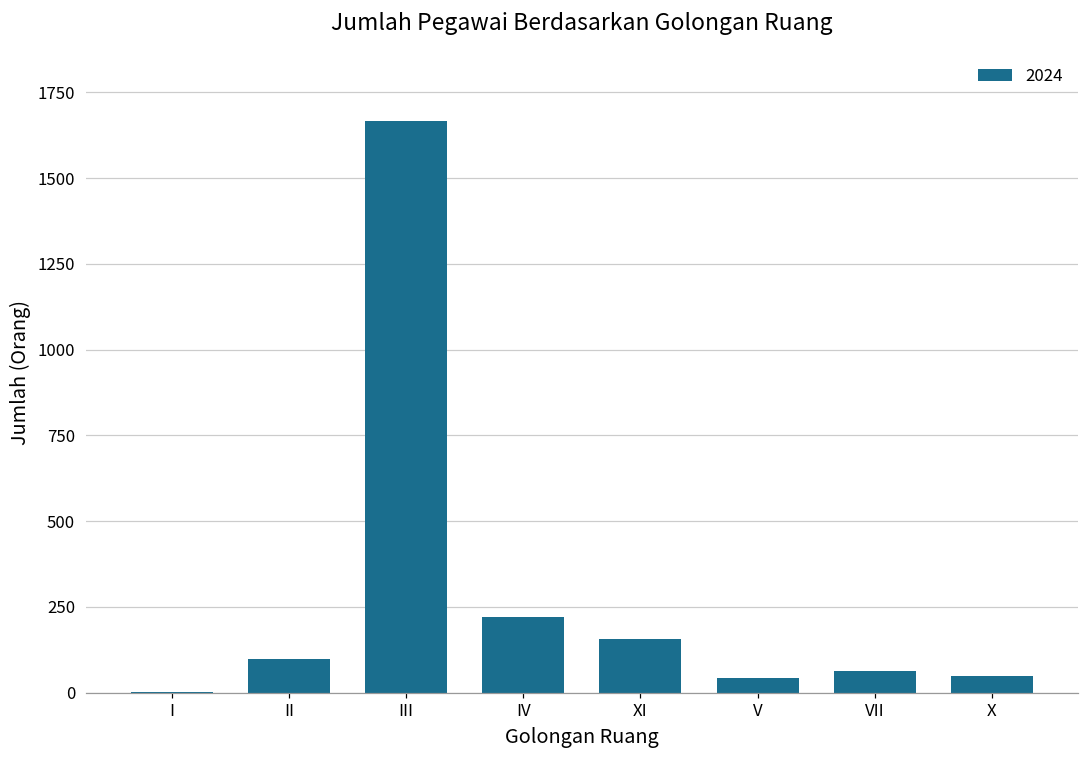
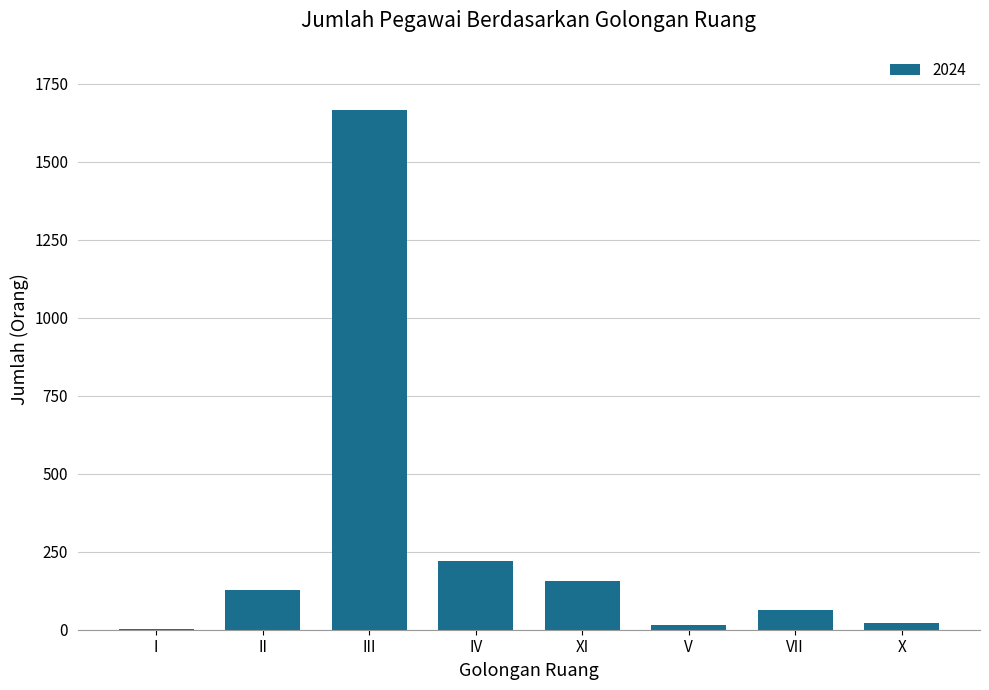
  {
-   "II": 100,
+   "II": 130,
    "III": 1670,
    "IV": 220,
    "XI": 160,
-   "V": 40,
+   "V": 20,
    "VII": 60,
-   "X": 50
+   "X": 20
  }
